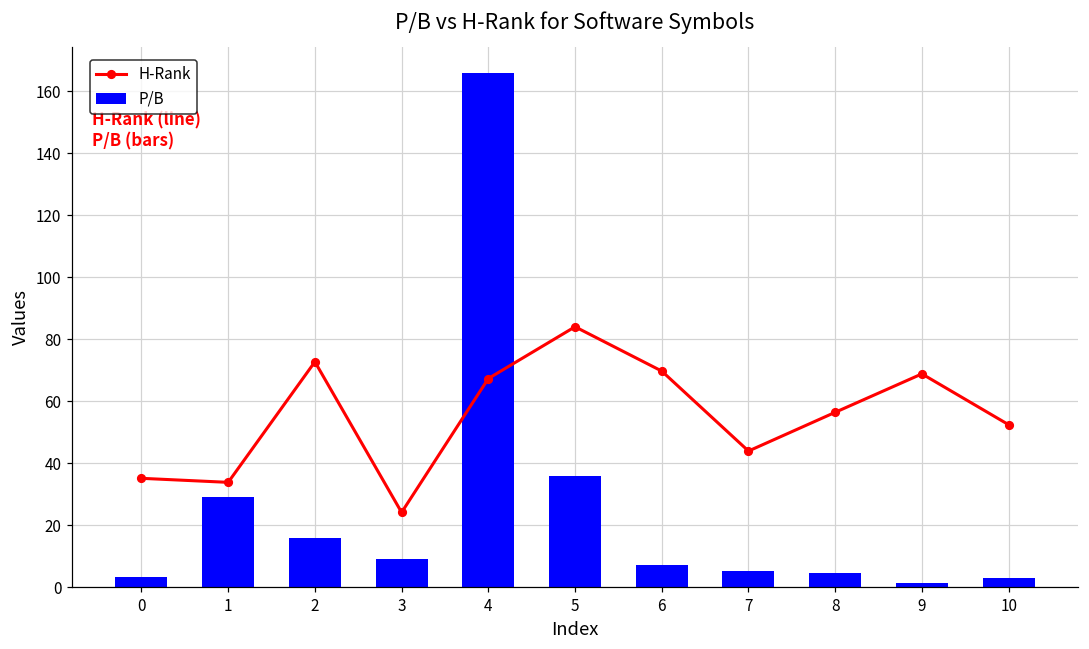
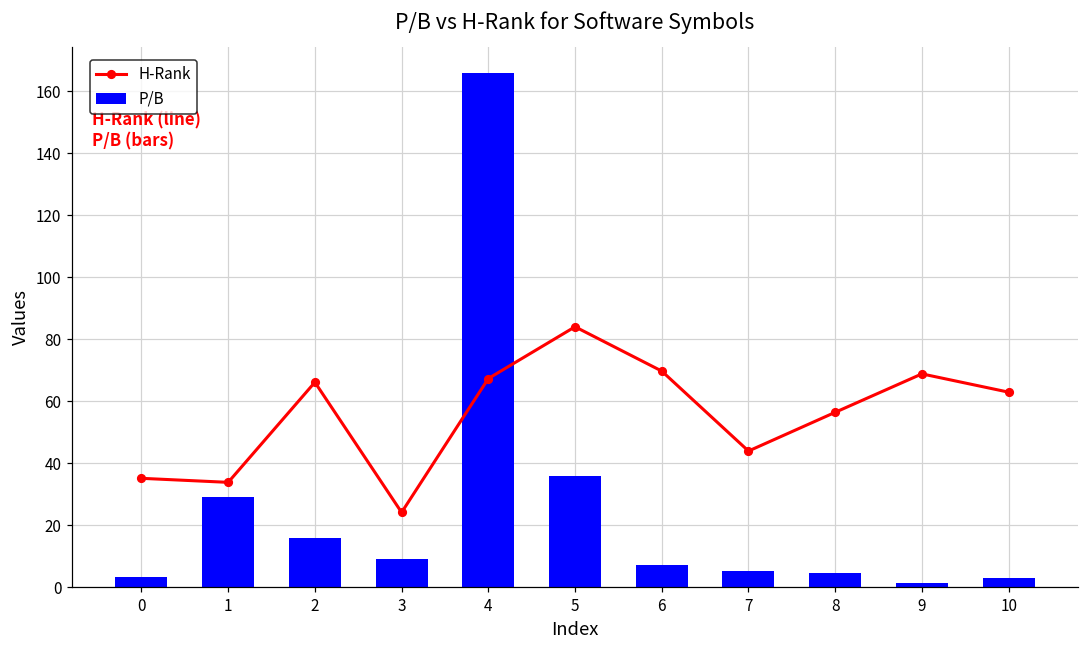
  {
    "H-Rank": {
      "0": 35,
      "1": 34,
-     "2": 73,
+     "2": 66,
      "3": 24,
      "4": 67,
      "5": 84,
      "6": 70,
      "7": 44,
      "8": 56,
      "9": 69,
-     "10": 52
+     "10": 63
    },
    "P/B": {
      "0": 3,
      "1": 29,
      "2": 16,
      "3": 9,
      "4": 166,
      "5": 36,
      "6": 7,
      "7": 5,
      "8": 5,
      "9": 1,
      "10": 3
    }
  }
